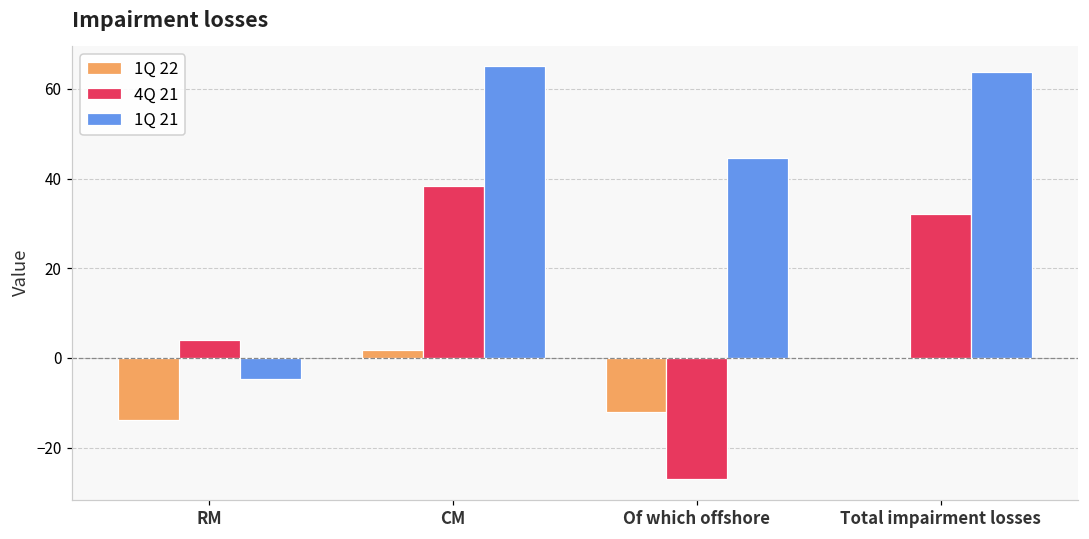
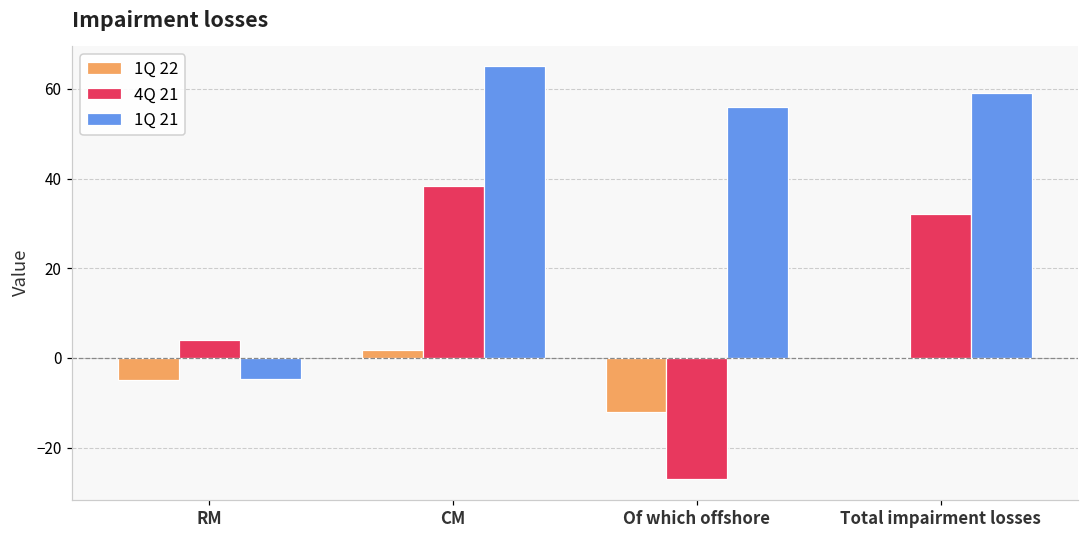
  {
    "1Q 22": {
-     "RM": -14,
+     "RM": -5,
      "CM": 2,
      "Of which offshore": -12,
      "Total impairment losses": 0
    },
    "4Q 21": {
      "RM": 4,
      "CM": 38,
      "Of which offshore": -27,
      "Total impairment losses": 32
    },
    "1Q 21": {
      "RM": -5,
      "CM": 65,
-     "Of which offshore": 45,
-     "Total impairment losses": 64
+     "Of which offshore": 56,
+     "Total impairment losses": 59
    }
  }
